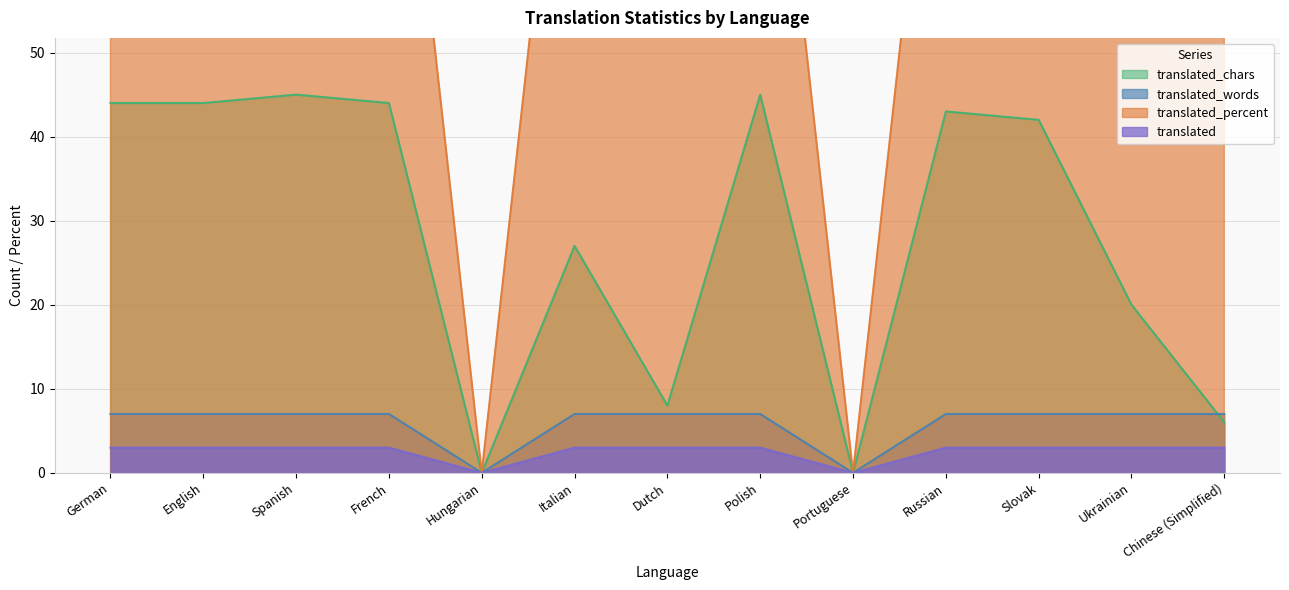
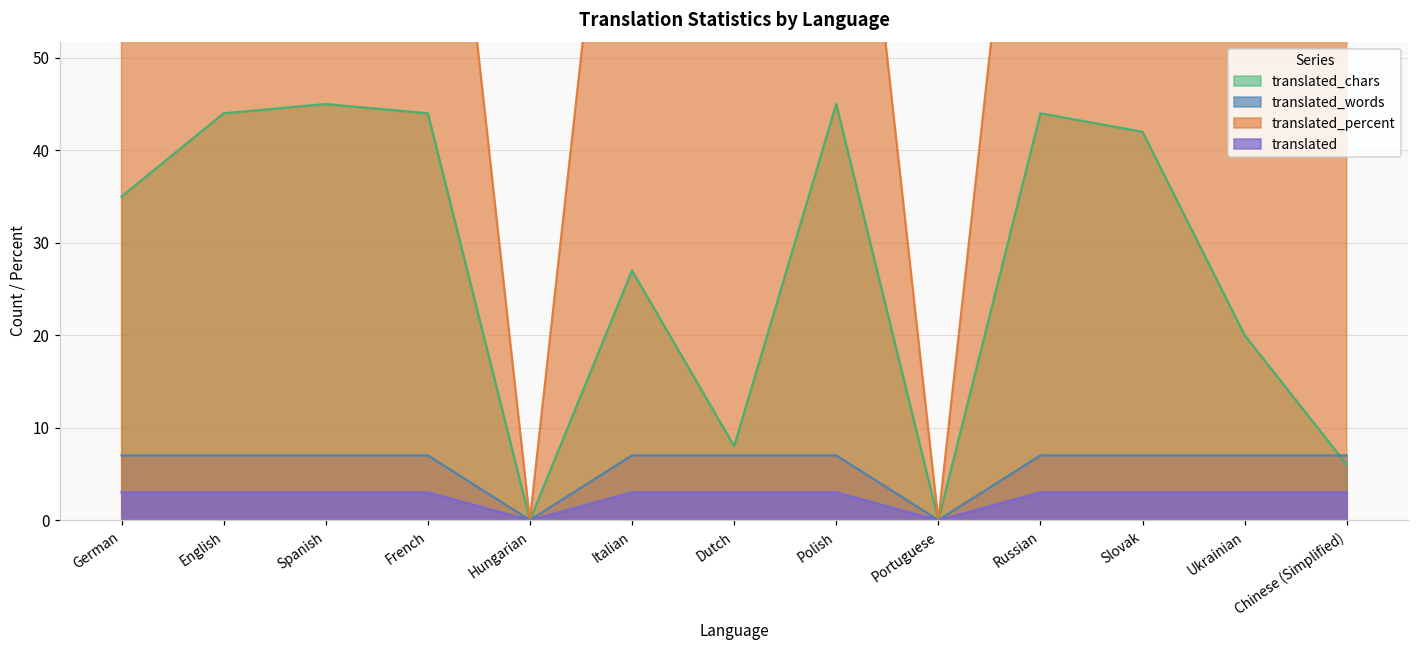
  {
    "translated_chars": {
-     "German": 44,
+     "German": 35,
      "English": 44,
      "Spanish": 45,
      "French": 44,
      "Italian": 27,
      "Dutch": 8,
      "Polish": 45,
-     "Russian": 43,
+     "Russian": 44,
      "Slovak": 42,
      "Ukrainian": 20,
      "Chinese (Simplified)": 6
    },
    "translated_words": {
      "German": 7,
      "English": 7,
      "Spanish": 7,
      "French": 7,
      "Italian": 7,
      "Dutch": 7,
      "Polish": 7,
      "Russian": 7,
      "Slovak": 7,
      "Ukrainian": 7,
      "Chinese (Simplified)": 7
    },
    "translated": {
      "German": 3,
      "English": 3,
      "Spanish": 3,
      "French": 3,
      "Italian": 3,
      "Dutch": 3,
      "Polish": 3,
      "Russian": 3,
      "Slovak": 3,
      "Ukrainian": 3,
      "Chinese (Simplified)": 3
    }
  }
